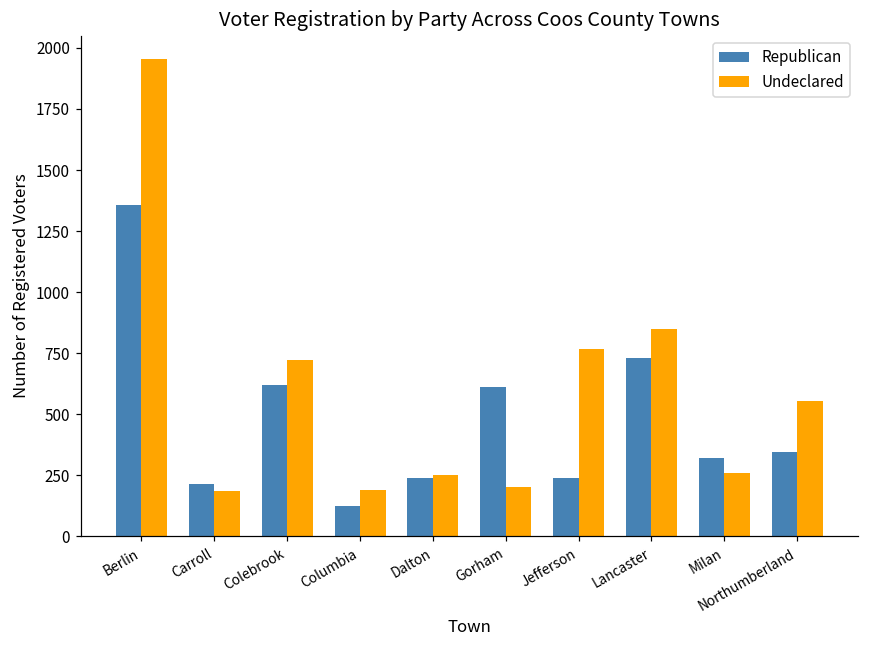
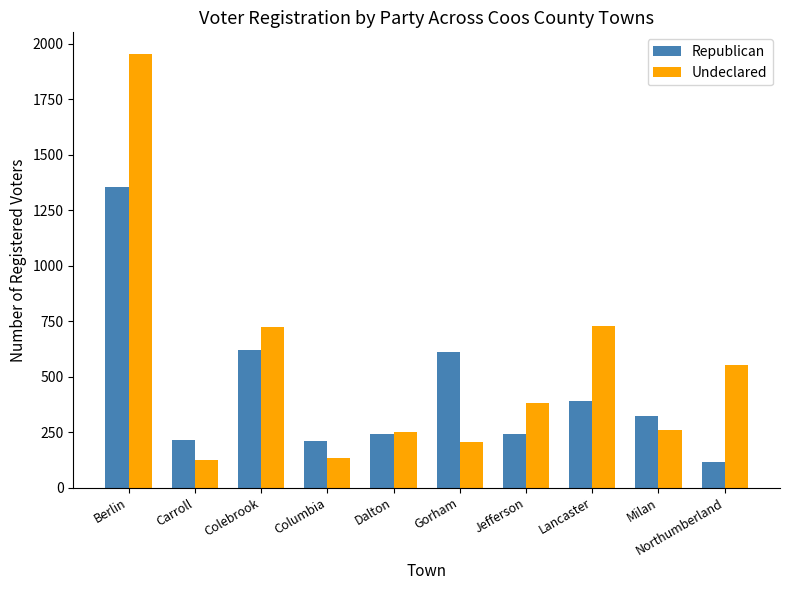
  {
    "Republican": {
      "Berlin": 1360,
      "Carroll": 220,
      "Colebrook": 620,
-     "Columbia": 120,
+     "Columbia": 210,
      "Dalton": 240,
      "Gorham": 610,
      "Jefferson": 240,
-     "Lancaster": 730,
+     "Lancaster": 390,
      "Milan": 320,
-     "Northumberland": 350
+     "Northumberland": 110
    },
    "Undeclared": {
      "Berlin": 1950,
-     "Carroll": 190,
+     "Carroll": 120,
      "Colebrook": 720,
-     "Columbia": 190,
+     "Columbia": 130,
      "Dalton": 250,
      "Gorham": 200,
-     "Jefferson": 770,
-     "Lancaster": 850,
+     "Jefferson": 380,
+     "Lancaster": 730,
      "Milan": 260,
      "Northumberland": 550
    }
  }
